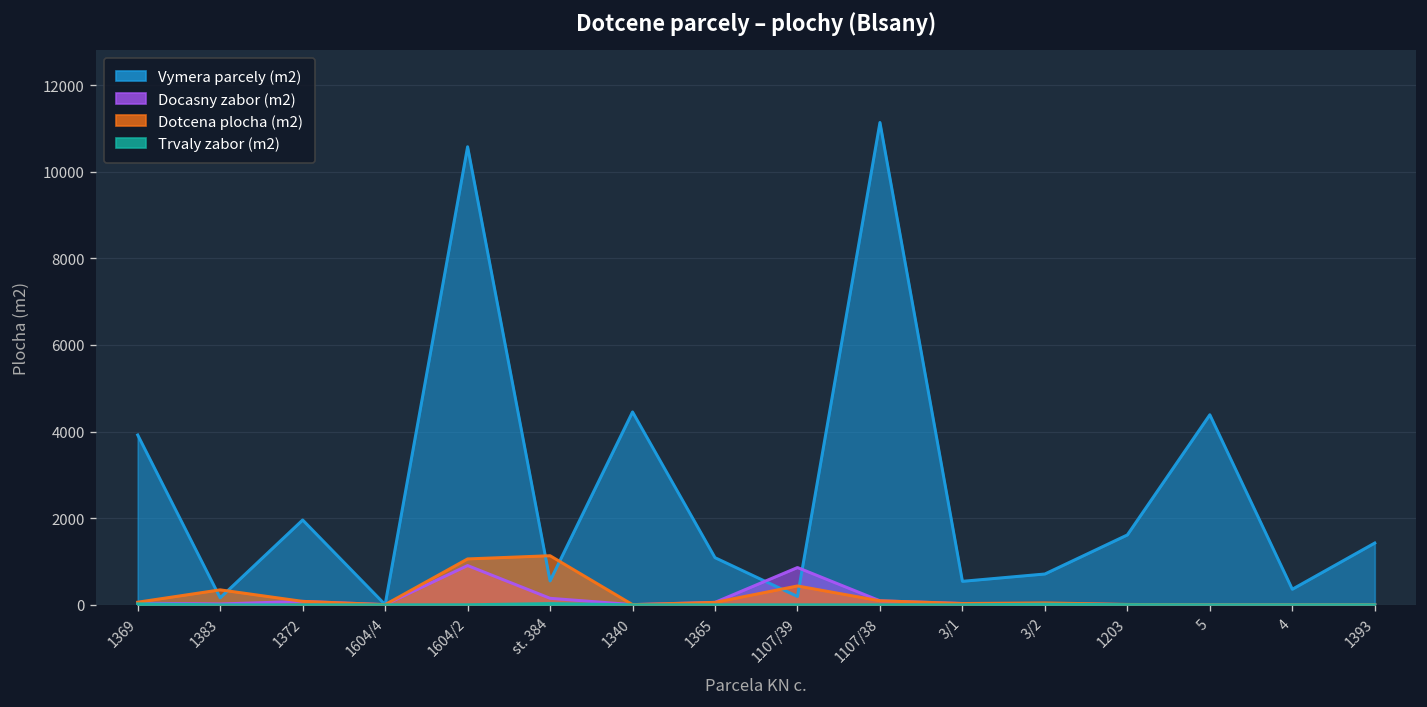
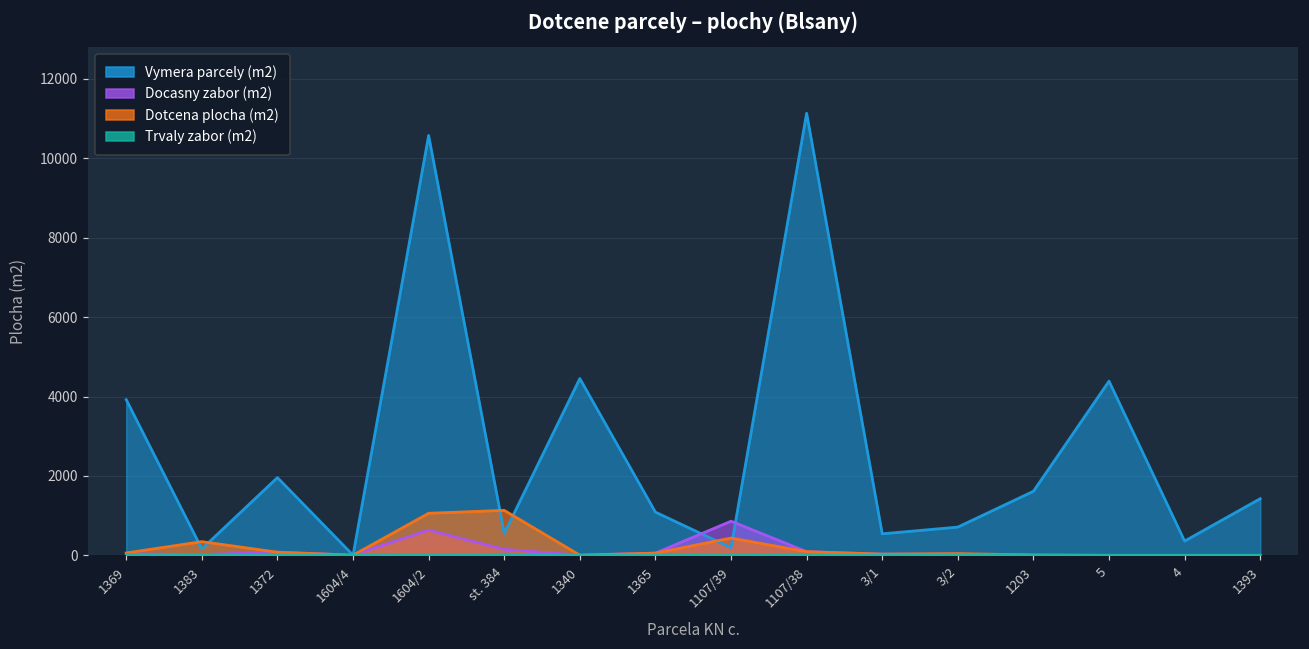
  {
    "Docasny zabor (m2)": {
-     "1604/2": 900,
+     "1604/2": 600,
      "st. 384": 200,
      "1107/39": 900
    },
    "Dotcena plocha (m2)": {
      "1383": 300,
      "1604/2": 1100,
      "st. 384": 1100,
      "1107/39": 400
    }
  }
